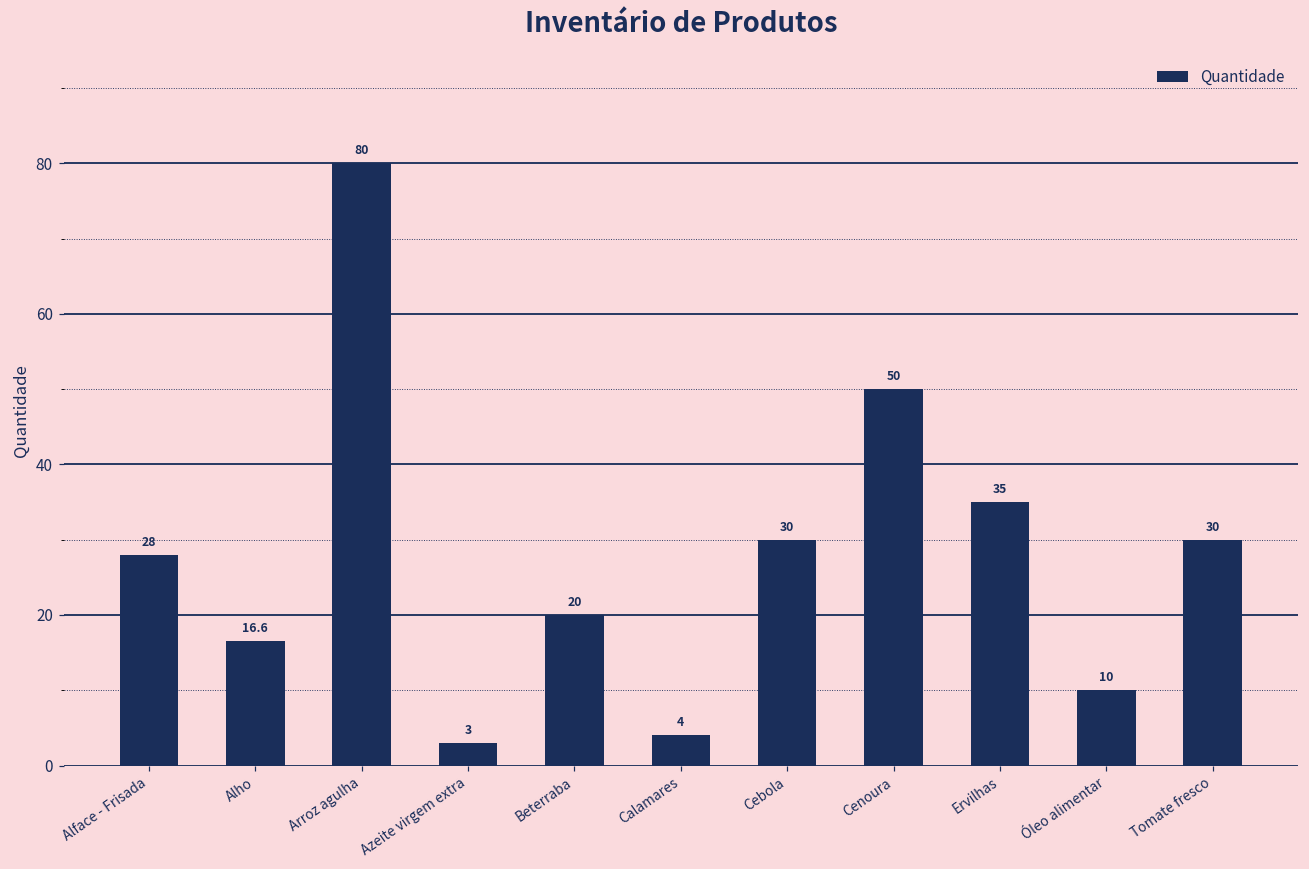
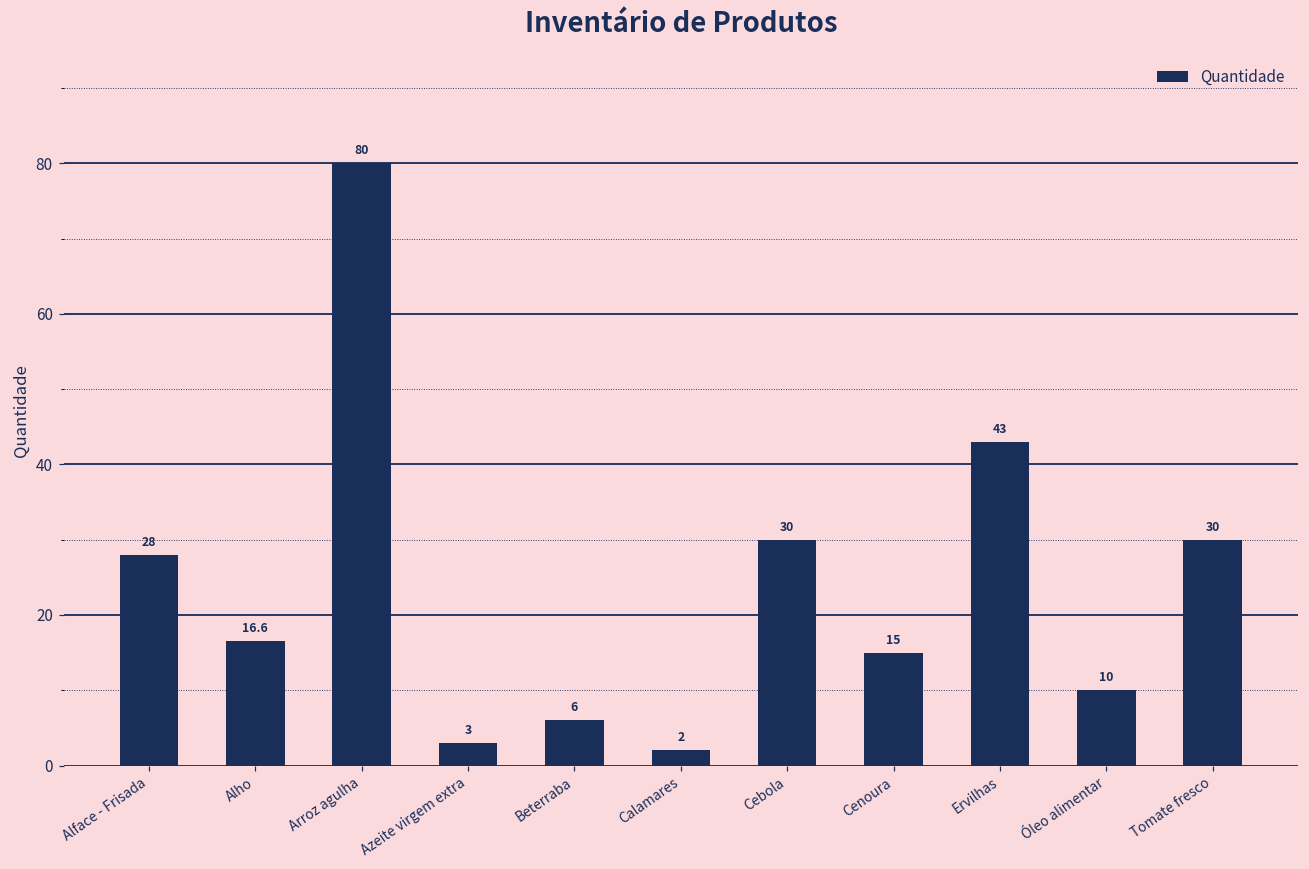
  {
    "Alface - Frisada": 28,
    "Alho": 16.6,
    "Arroz agulha": 80,
    "Azeite virgem extra": 3,
-   "Beterraba": 20,
-   "Calamares": 4,
+   "Beterraba": 6,
+   "Calamares": 2,
    "Cebola": 30,
-   "Cenoura": 50,
-   "Ervilhas": 35,
+   "Cenoura": 15,
+   "Ervilhas": 43,
    "Óleo alimentar": 10,
    "Tomate fresco": 30
  }
